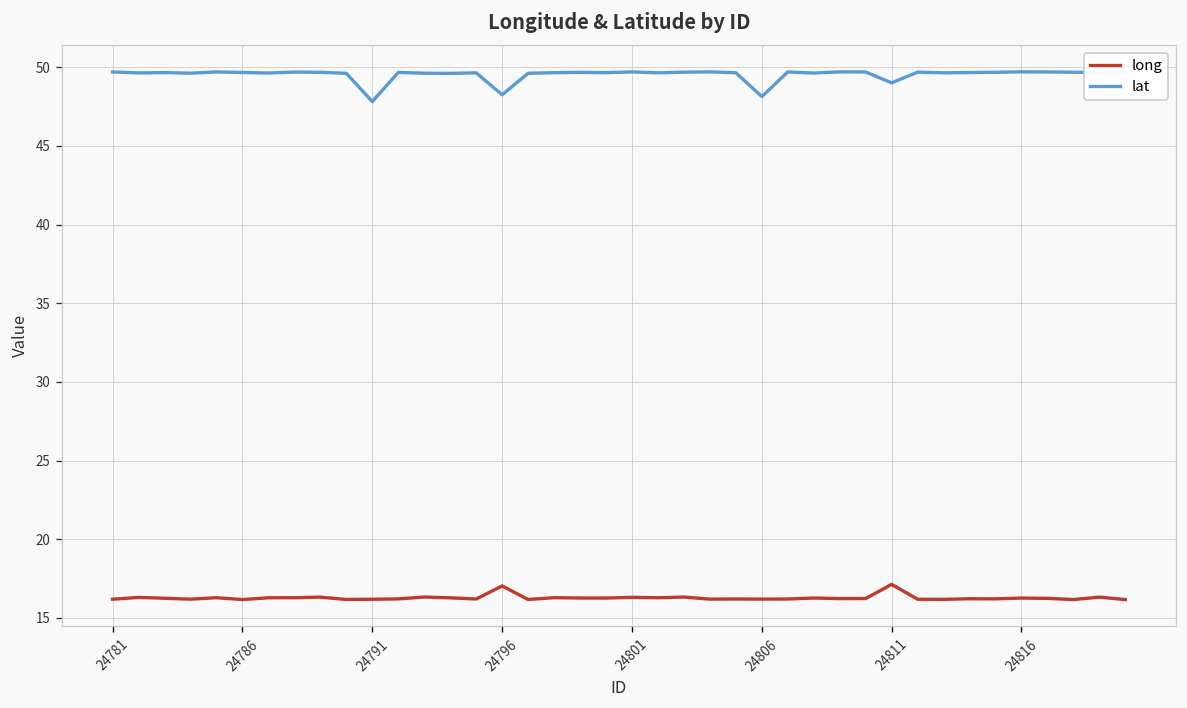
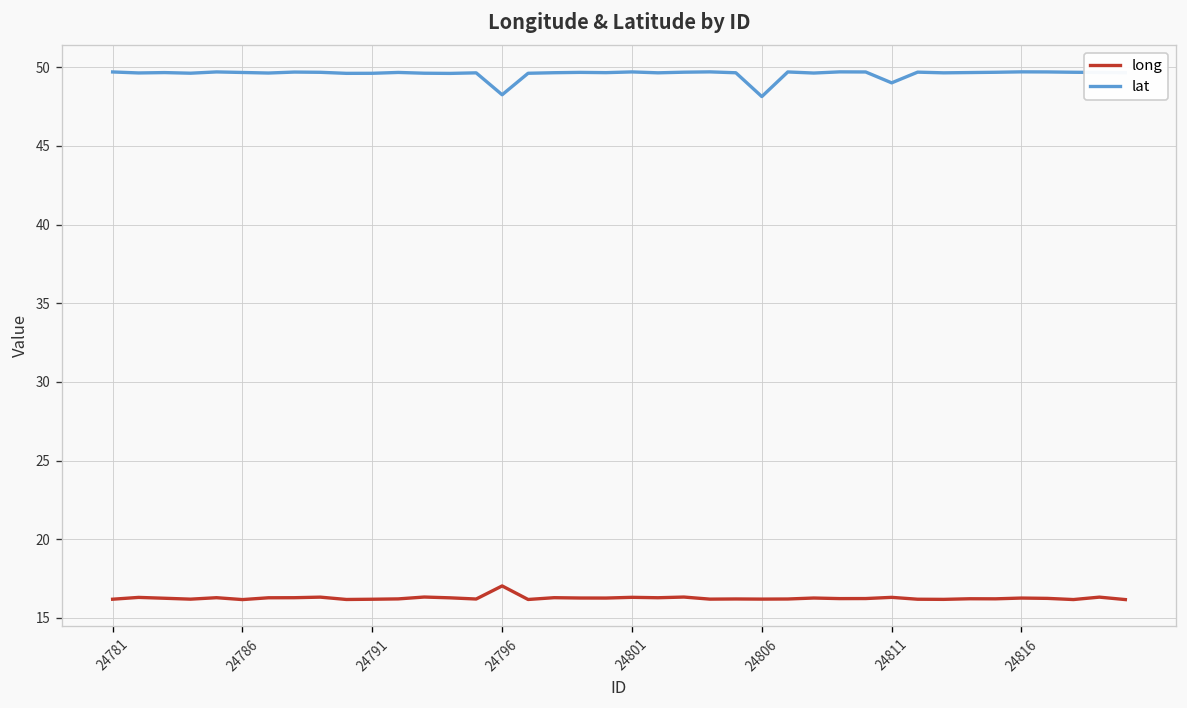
  {
    "long": {
      "24781": 16.2,
      "24786": 16.2,
      "24791": 16.2,
      "24796": 17.0,
      "24801": 16.3,
      "24806": 16.2,
-     "24811": 17.1,
+     "24811": 16.3,
      "24816": 16.3
    },
    "lat": {
      "24781": 49.7,
      "24786": 49.7,
-     "24791": 47.8,
+     "24791": 49.6,
      "24796": 48.2,
      "24801": 49.7,
      "24806": 48.1,
      "24811": 49.0,
      "24816": 49.7
    }
  }
